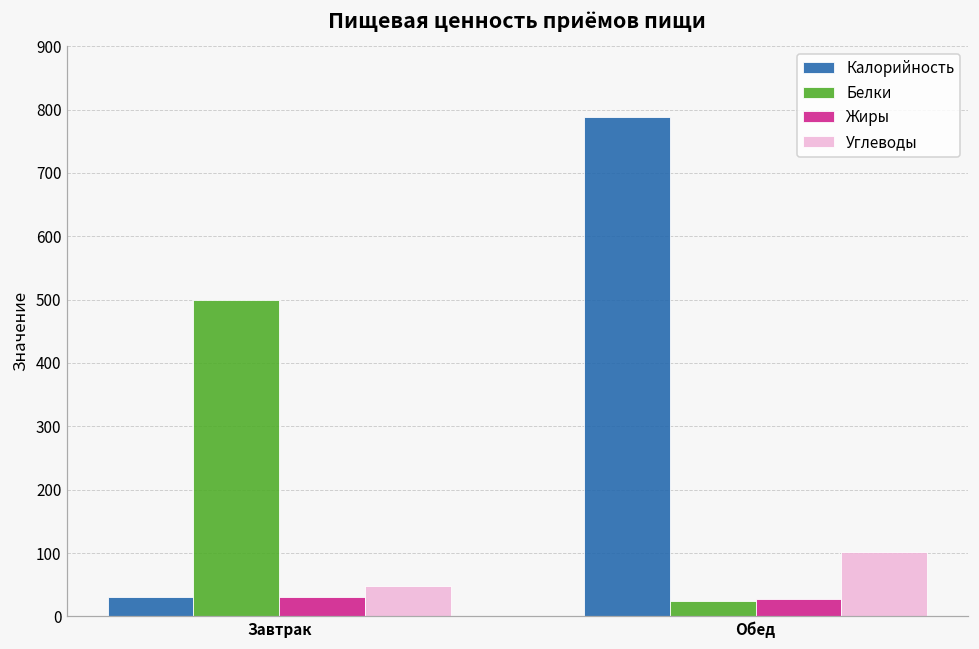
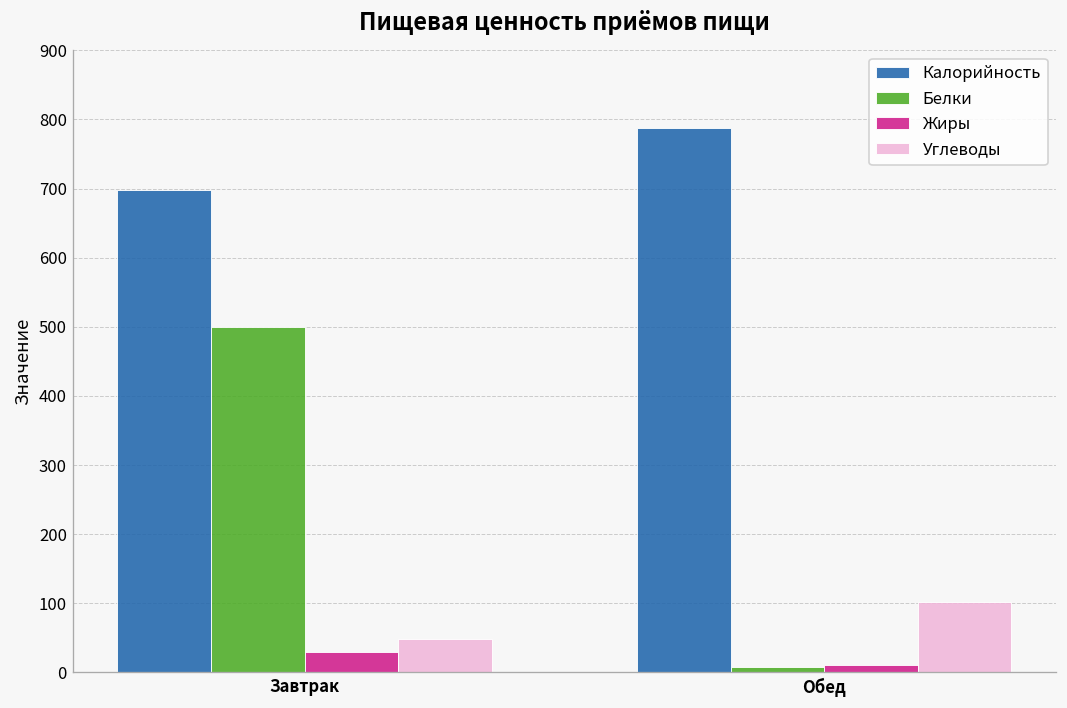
  {
    "Калорийность": {
-     "Завтрак": 30,
+     "Завтрак": 700,
      "Обед": 790
    },
    "Белки": {
      "Завтрак": 500,
-     "Обед": 20
+     "Обед": 10
    },
    "Жиры": {
      "Завтрак": 30,
-     "Обед": 30
+     "Обед": 10
    },
    "Углеводы": {
      "Завтрак": 50,
      "Обед": 100
    }
  }
